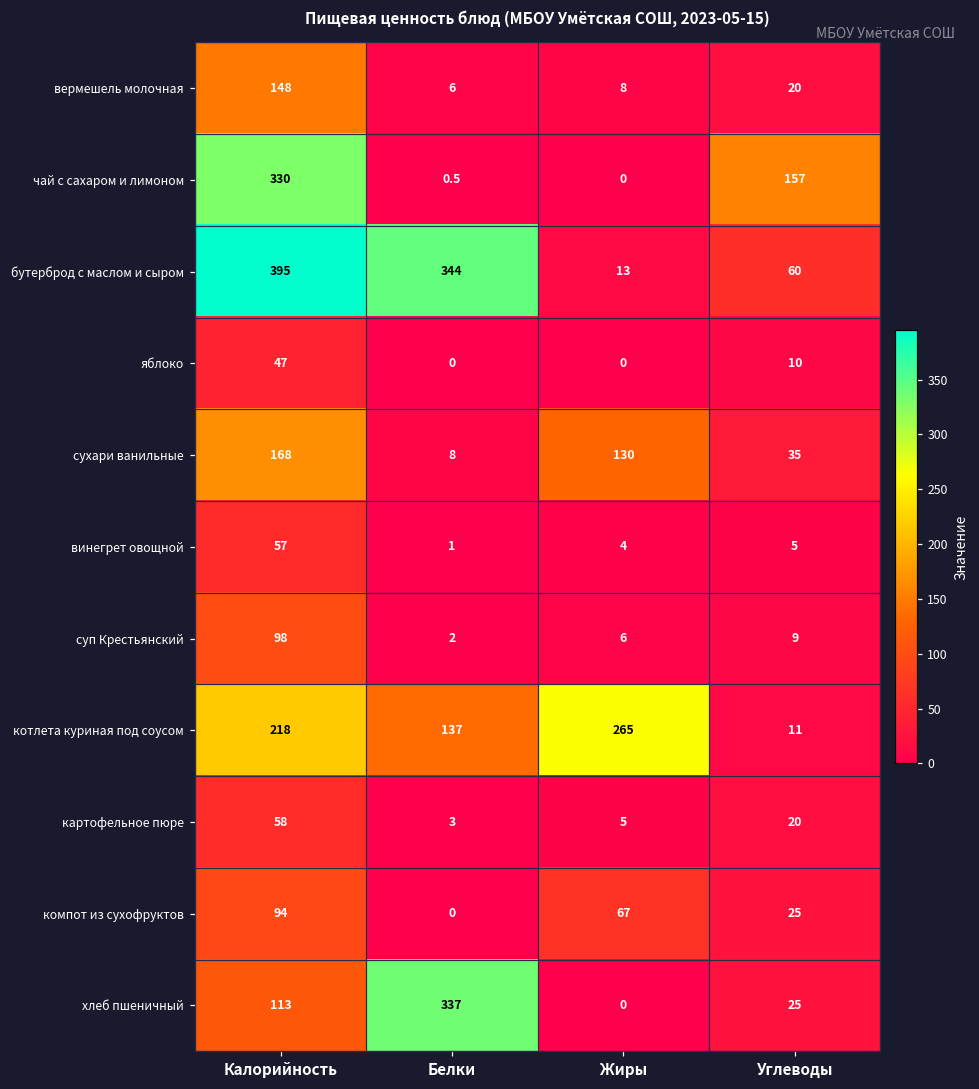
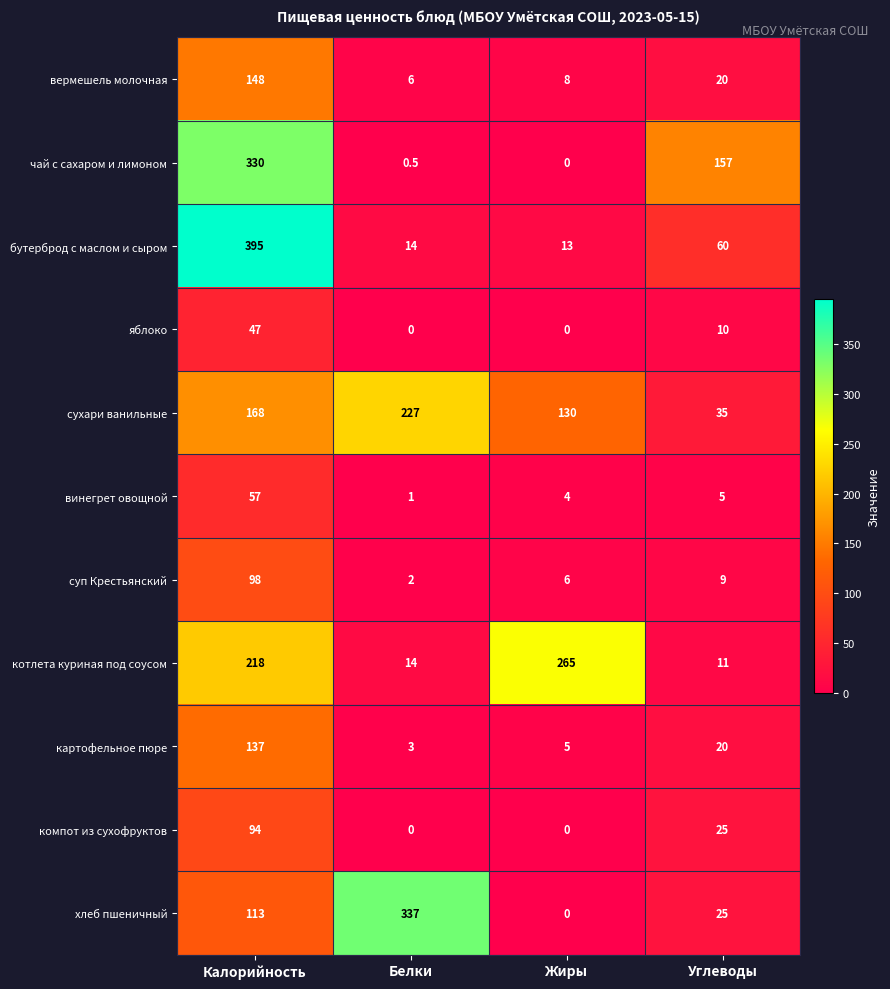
  {
    "вермешель молочная": {
      "Калорийность": 148,
      "Белки": 6,
      "Жиры": 8,
      "Углеводы": 20
    },
    "чай с сахаром и лимоном": {
      "Калорийность": 330,
      "Белки": 0.5,
      "Жиры": 0,
      "Углеводы": 157
    },
    "бутерброд с маслом и сыром": {
      "Калорийность": 395,
-     "Белки": 344,
+     "Белки": 14,
      "Жиры": 13,
      "Углеводы": 60
    },
    "яблоко": {
      "Калорийность": 47,
      "Белки": 0,
      "Жиры": 0,
      "Углеводы": 10
    },
    "сухари ванильные": {
      "Калорийность": 168,
-     "Белки": 8,
+     "Белки": 227,
      "Жиры": 130,
      "Углеводы": 35
    },
    "винегрет овощной": {
      "Калорийность": 57,
      "Белки": 1,
      "Жиры": 4,
      "Углеводы": 5
    },
    "суп Крестьянский": {
      "Калорийность": 98,
      "Белки": 2,
      "Жиры": 6,
      "Углеводы": 9
    },
    "котлета куриная под соусом": {
      "Калорийность": 218,
-     "Белки": 137,
+     "Белки": 14,
      "Жиры": 265,
      "Углеводы": 11
    },
    "картофельное пюре": {
-     "Калорийность": 58,
+     "Калорийность": 137,
      "Белки": 3,
      "Жиры": 5,
      "Углеводы": 20
    },
    "компот из сухофруктов": {
      "Калорийность": 94,
      "Белки": 0,
-     "Жиры": 67,
+     "Жиры": 0,
      "Углеводы": 25
    },
    "хлеб пшеничный": {
      "Калорийность": 113,
      "Белки": 337,
      "Жиры": 0,
      "Углеводы": 25
    }
  }
